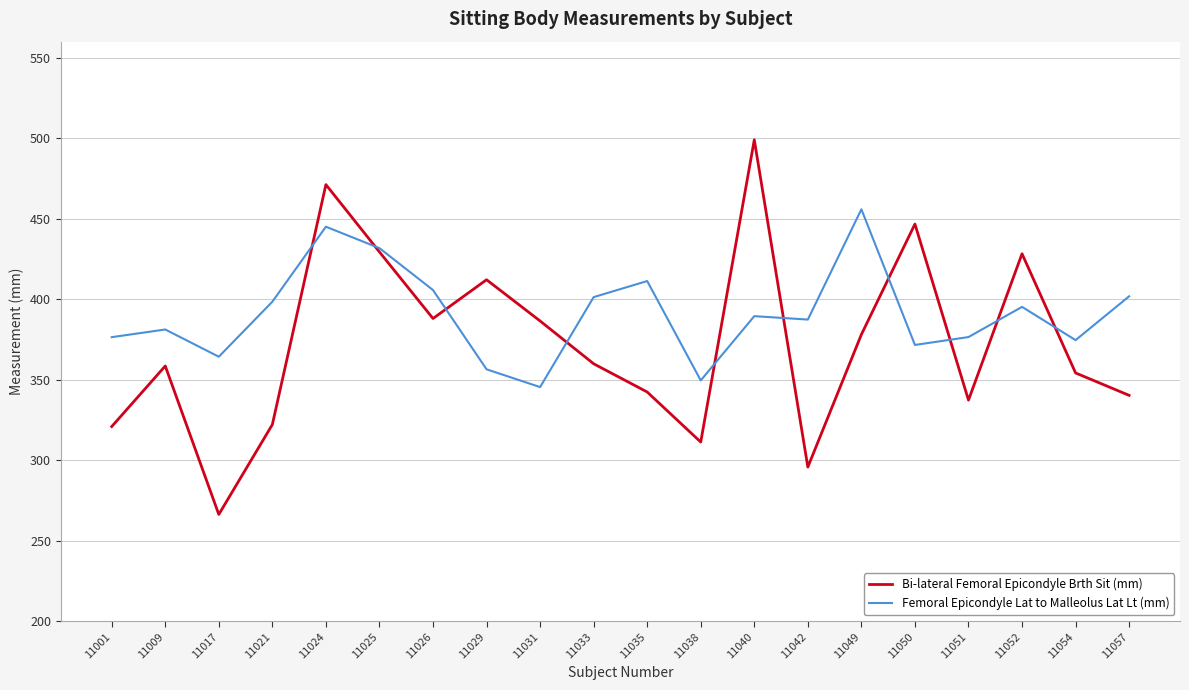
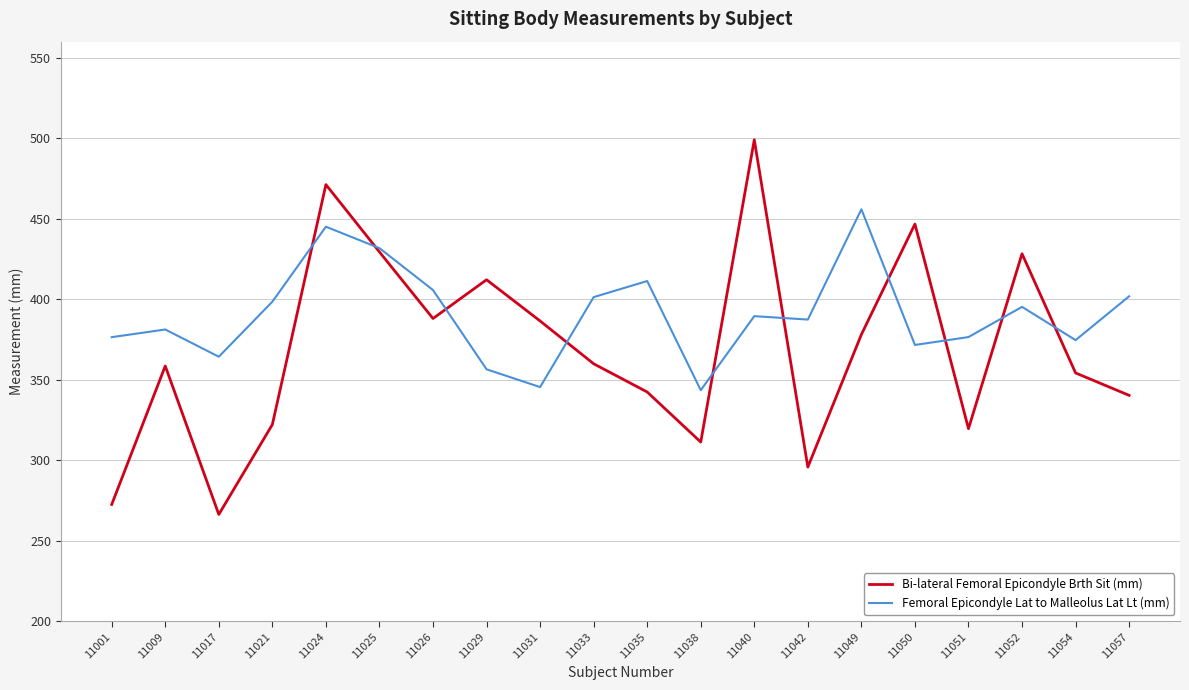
  {
    "Bi-lateral Femoral Epicondyle Brth Sit (mm)": {
-     "11001": 321,
+     "11001": 272,
      "11009": 359,
      "11017": 266,
      "11021": 322,
      "11024": 471,
      "11025": 429,
      "11026": 388,
      "11029": 412,
      "11031": 386,
      "11033": 360,
      "11035": 342,
      "11038": 311,
      "11040": 499,
      "11042": 296,
      "11049": 378,
      "11050": 447,
-     "11051": 337,
+     "11051": 320,
      "11052": 428,
      "11054": 354,
      "11057": 340
    },
    "Femoral Epicondyle Lat to Malleolus Lat Lt (mm)": {
      "11001": 376,
      "11009": 381,
      "11017": 364,
      "11021": 398,
      "11024": 445,
      "11025": 432,
      "11026": 406,
      "11029": 356,
      "11031": 345,
      "11033": 401,
      "11035": 411,
-     "11038": 350,
+     "11038": 343,
      "11040": 389,
      "11042": 387,
      "11049": 456,
      "11050": 372,
      "11051": 376,
      "11052": 395,
      "11054": 375,
      "11057": 402
    }
  }
